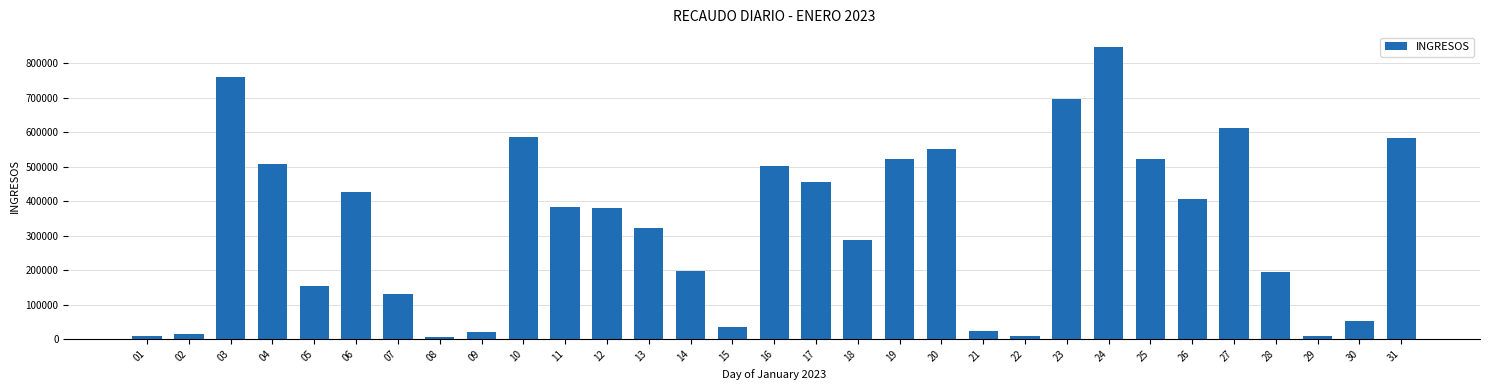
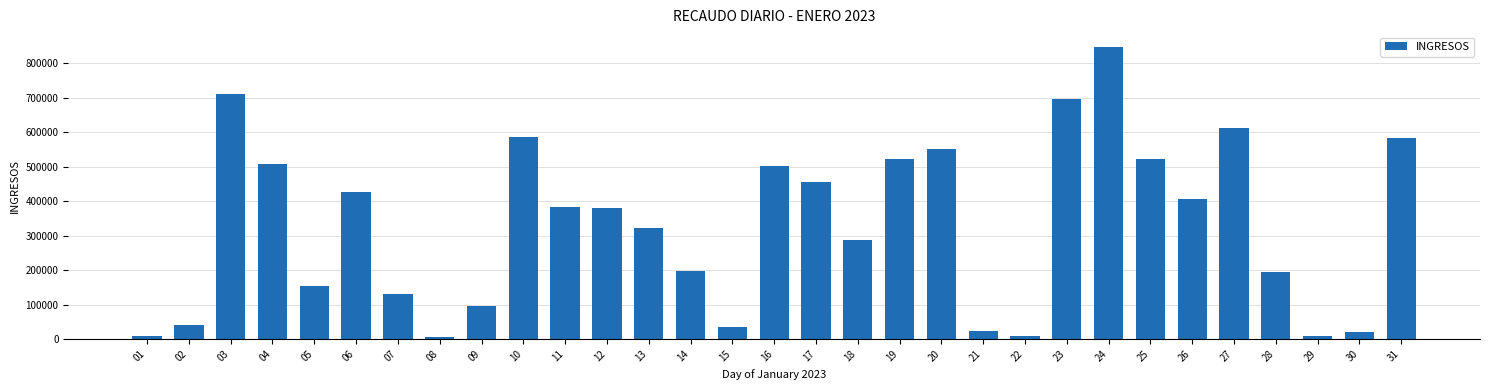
  {
    "01": 10000,
-   "02": 10000,
-   "03": 760000,
+   "02": 40000,
+   "03": 710000,
    "04": 510000,
    "05": 150000,
    "06": 430000,
    "07": 130000,
-   "09": 20000,
+   "09": 100000,
    "10": 590000,
    "11": 380000,
    "12": 380000,
    "13": 320000,
    "14": 200000,
    "15": 30000,
    "16": 500000,
    "17": 450000,
    "18": 290000,
    "19": 520000,
    "20": 550000,
    "21": 20000,
    "22": 10000,
    "23": 700000,
    "24": 850000,
    "25": 520000,
    "26": 410000,
    "27": 610000,
    "28": 190000,
    "29": 10000,
-   "30": 50000,
+   "30": 20000,
    "31": 580000
  }
